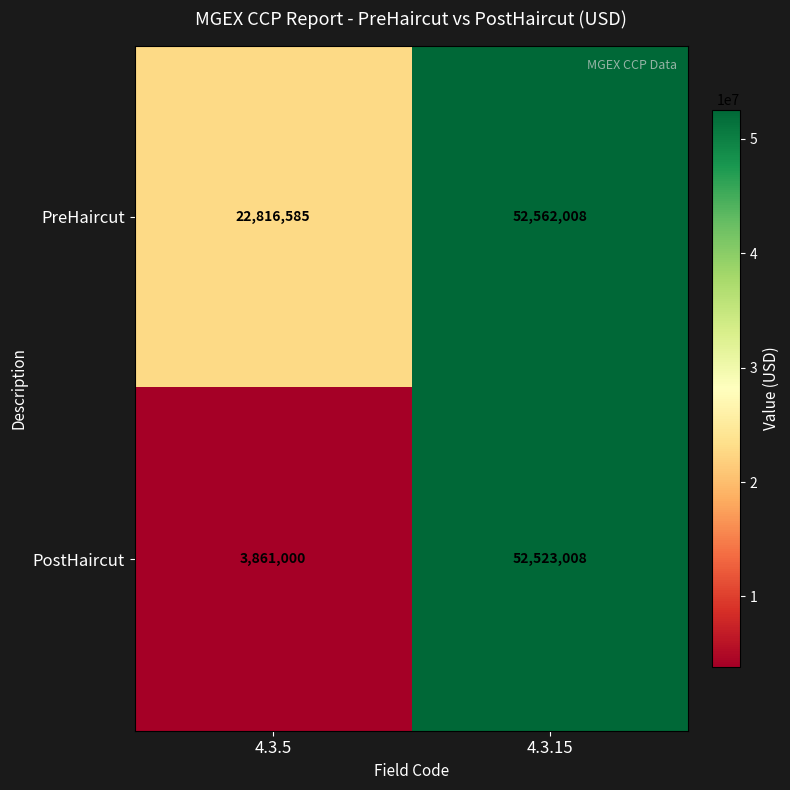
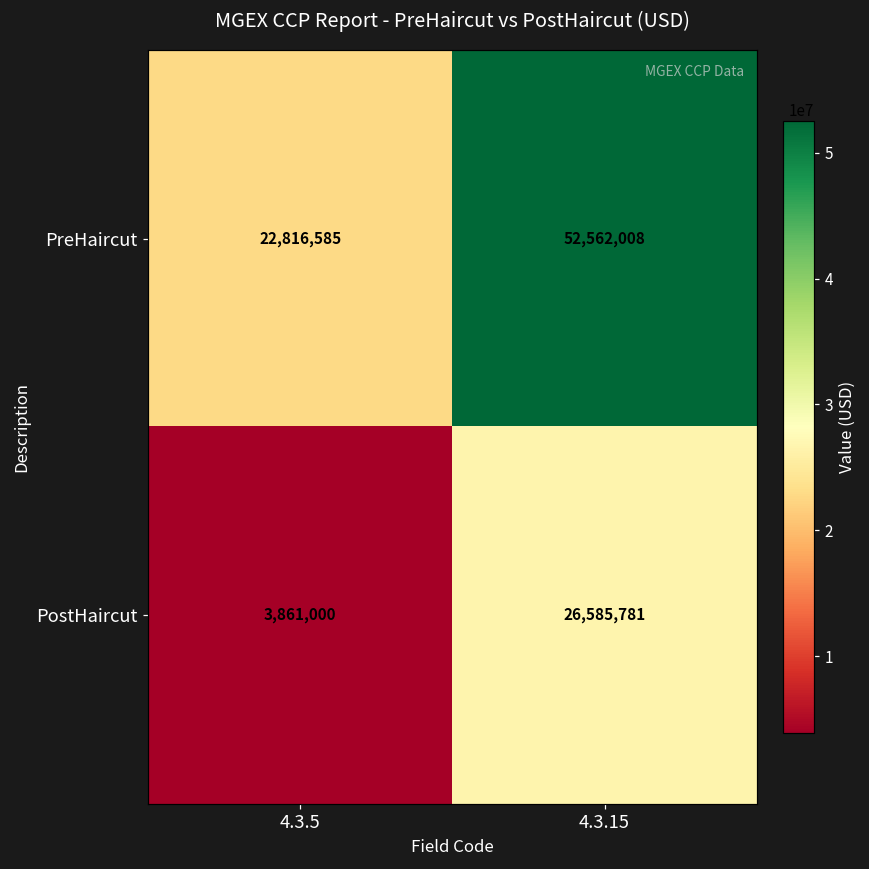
  {
    "PreHaircut": {
      "4.3.5": "22,816,585"
    },
    "PostHaircut": {
      "4.3.5": "3,861,000",
-     "4.3.15": "52,523,008"
+     "4.3.15": "26,585,781"
    }
  }
